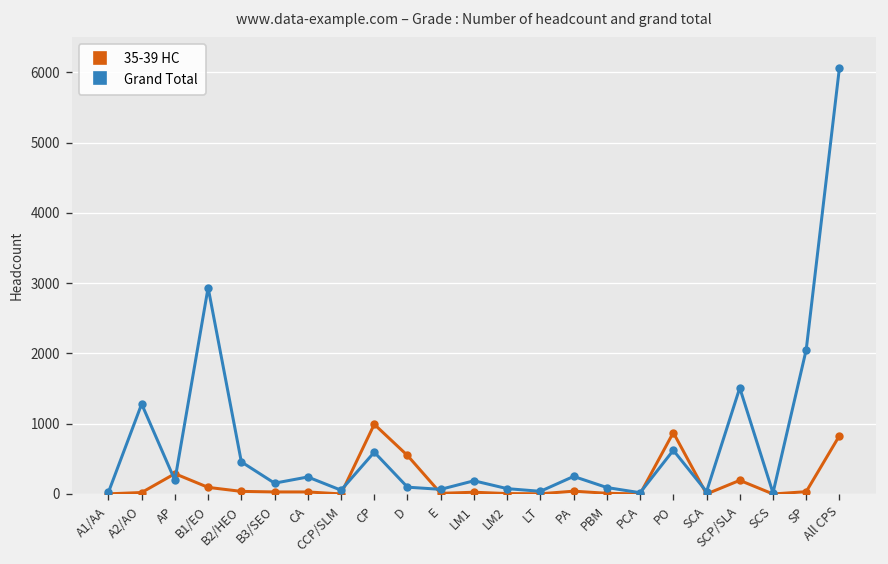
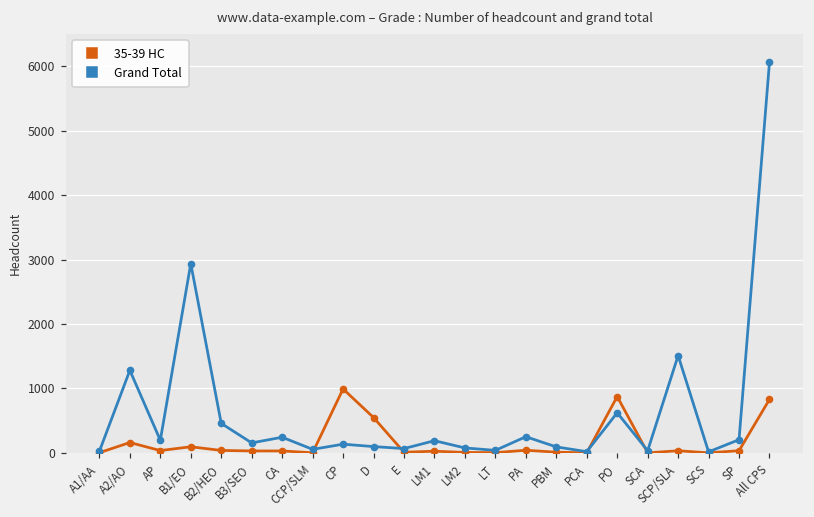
  {
    "35-39 HC": {
-     "A2/AO": 0,
-     "AP": 300,
+     "A2/AO": 200,
+     "AP": 0,
      "B1/EO": 100,
      "B2/HEO": 0,
      "B3/SEO": 0,
      "CA": 0,
      "CCP/SLM": 0,
      "CP": 1000,
      "D": 500,
      "E": 0,
      "LM1": 0,
      "LM2": 0,
      "PA": 0,
      "PBM": 0,
      "PO": 900,
-     "SCP/SLA": 200,
+     "SCP/SLA": 0,
      "SP": 0,
      "All CPS": 800
    },
    "Grand Total": {
      "A2/AO": 1300,
      "AP": 200,
      "B1/EO": 2900,
      "B2/HEO": 500,
      "B3/SEO": 200,
      "CA": 200,
      "CCP/SLM": 100,
-     "CP": 600,
+     "CP": 100,
      "D": 100,
      "E": 100,
      "LM1": 200,
      "LM2": 100,
      "PA": 300,
      "PBM": 100,
      "PO": 600,
      "SCP/SLA": 1500,
-     "SP": 2100,
+     "SP": 200,
      "All CPS": 6100
    }
  }
